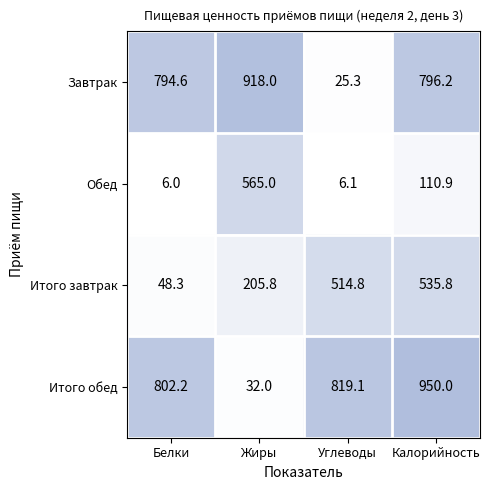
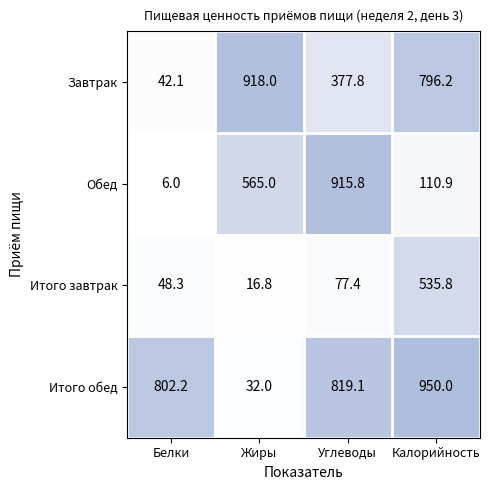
  {
    "Завтрак": {
-     "Белки": 794.6,
+     "Белки": 42.1,
      "Жиры": 918.0,
-     "Углеводы": 25.3,
+     "Углеводы": 377.8,
      "Калорийность": 796.2
    },
    "Обед": {
      "Белки": 6.0,
      "Жиры": 565.0,
-     "Углеводы": 6.1,
+     "Углеводы": 915.8,
      "Калорийность": 110.9
    },
    "Итого завтрак": {
      "Белки": 48.3,
-     "Жиры": 205.8,
-     "Углеводы": 514.8,
+     "Жиры": 16.8,
+     "Углеводы": 77.4,
      "Калорийность": 535.8
    },
    "Итого обед": {
      "Белки": 802.2,
      "Жиры": 32.0,
      "Углеводы": 819.1,
      "Калорийность": 950.0
    }
  }
